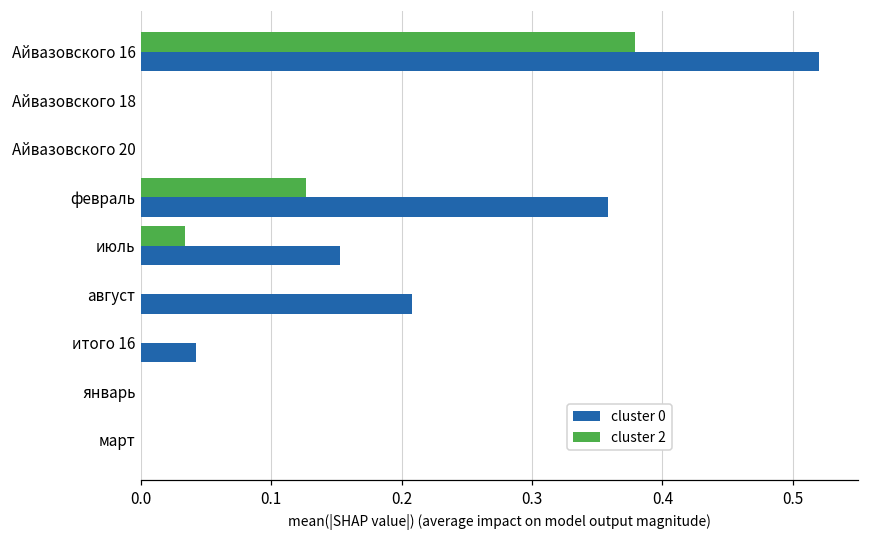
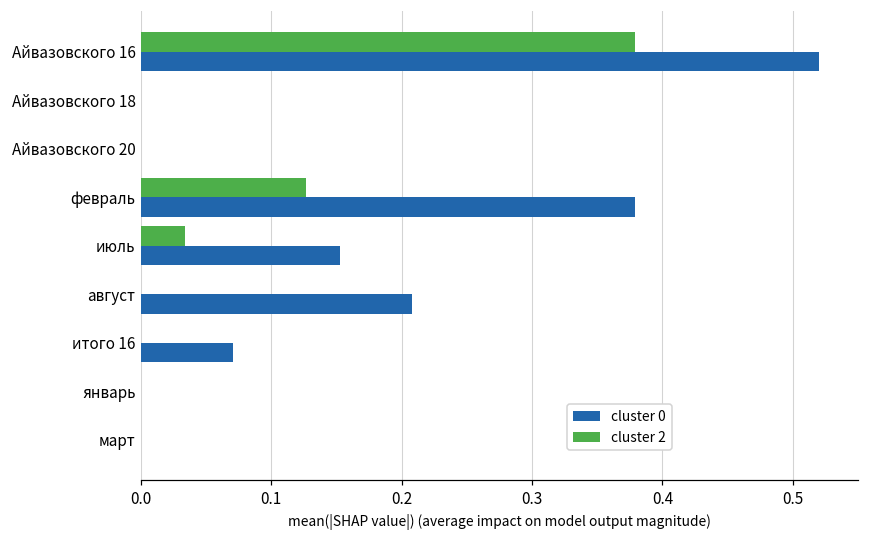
  {
    "cluster 0": {
      "Айвазовского 16": 0.520,
      "Айвазовского 18": 0.000,
      "Айвазовского 20": 0.000,
-     "февраль": 0.358,
+     "февраль": 0.379,
      "июль": 0.153,
      "август": 0.208,
-     "итого 16": 0.042,
+     "итого 16": 0.070,
      "январь": 0.000,
      "март": 0.000
    },
    "cluster 2": {
      "Айвазовского 16": 0.379,
      "Айвазовского 18": 0.000,
      "Айвазовского 20": 0.000,
      "февраль": 0.126,
      "июль": 0.034,
      "август": 0.000,
      "итого 16": 0.000,
      "январь": 0.000,
      "март": 0.000
    }
  }
